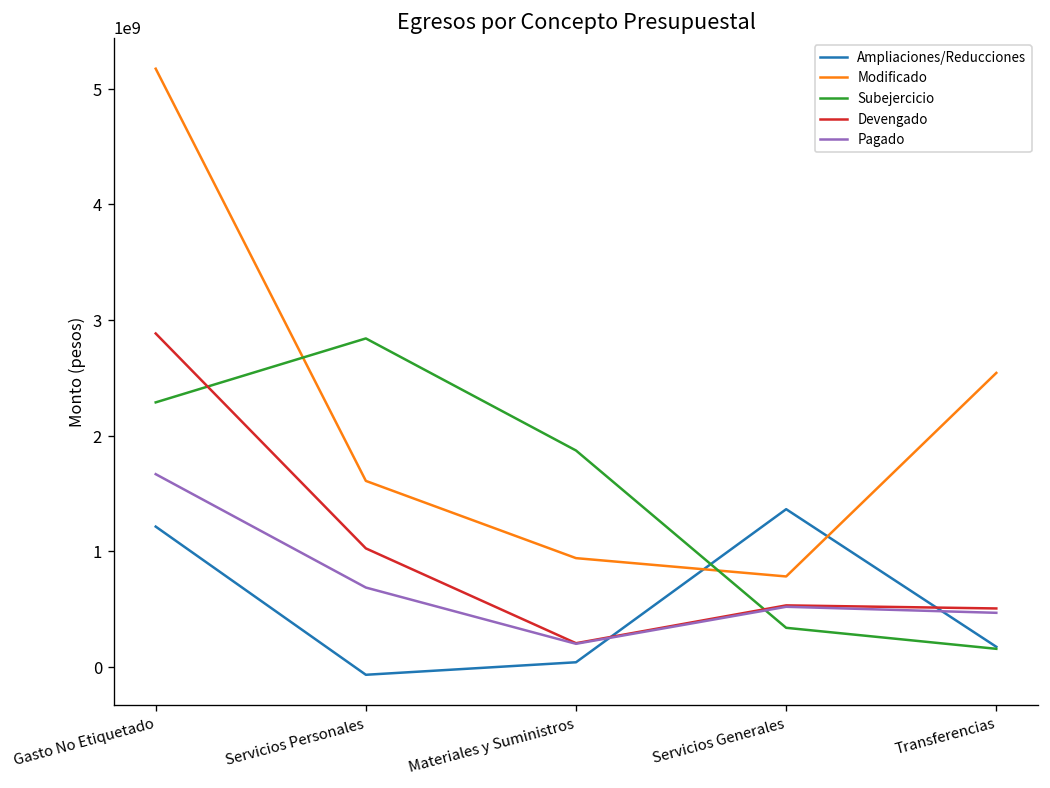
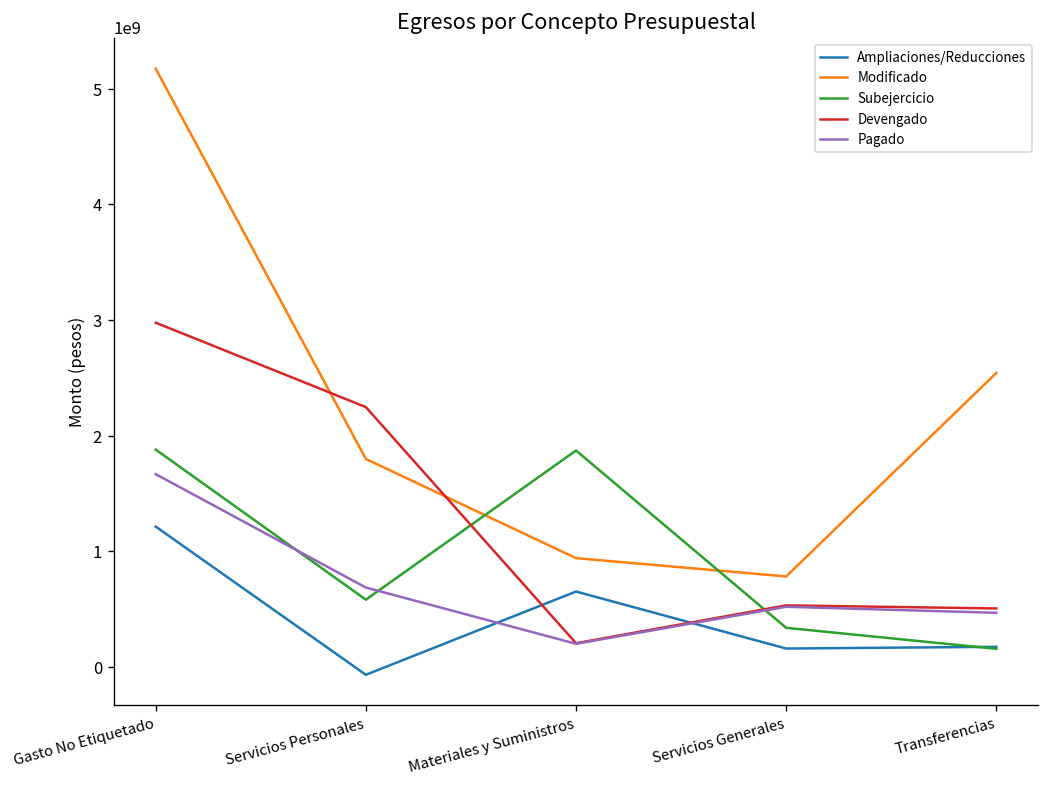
  {
    "Ampliaciones/Reducciones": {
      "Gasto No Etiquetado": 1200000000,
      "Servicios Personales": -100000000,
-     "Materiales y Suministros": 0,
-     "Servicios Generales": 1400000000
+     "Materiales y Suministros": 700000000,
+     "Servicios Generales": 200000000
    },
    "Modificado": {
      "Gasto No Etiquetado": 5200000000,
-     "Servicios Personales": 1600000000,
+     "Servicios Personales": 1800000000,
      "Materiales y Suministros": 900000000,
      "Servicios Generales": 800000000,
      "Transferencias": 2500000000
    },
    "Subejercicio": {
-     "Gasto No Etiquetado": 2300000000,
-     "Servicios Personales": 2800000000,
+     "Gasto No Etiquetado": 1900000000,
+     "Servicios Personales": 600000000,
      "Materiales y Suministros": 1900000000,
      "Servicios Generales": 300000000
    },
    "Devengado": {
-     "Gasto No Etiquetado": 2900000000,
-     "Servicios Personales": 1000000000,
+     "Gasto No Etiquetado": 3000000000,
+     "Servicios Personales": 2200000000,
      "Transferencias": 500000000
    },
    "Pagado": {
      "Gasto No Etiquetado": 1700000000,
      "Servicios Personales": 700000000,
      "Transferencias": 500000000
    }
  }
